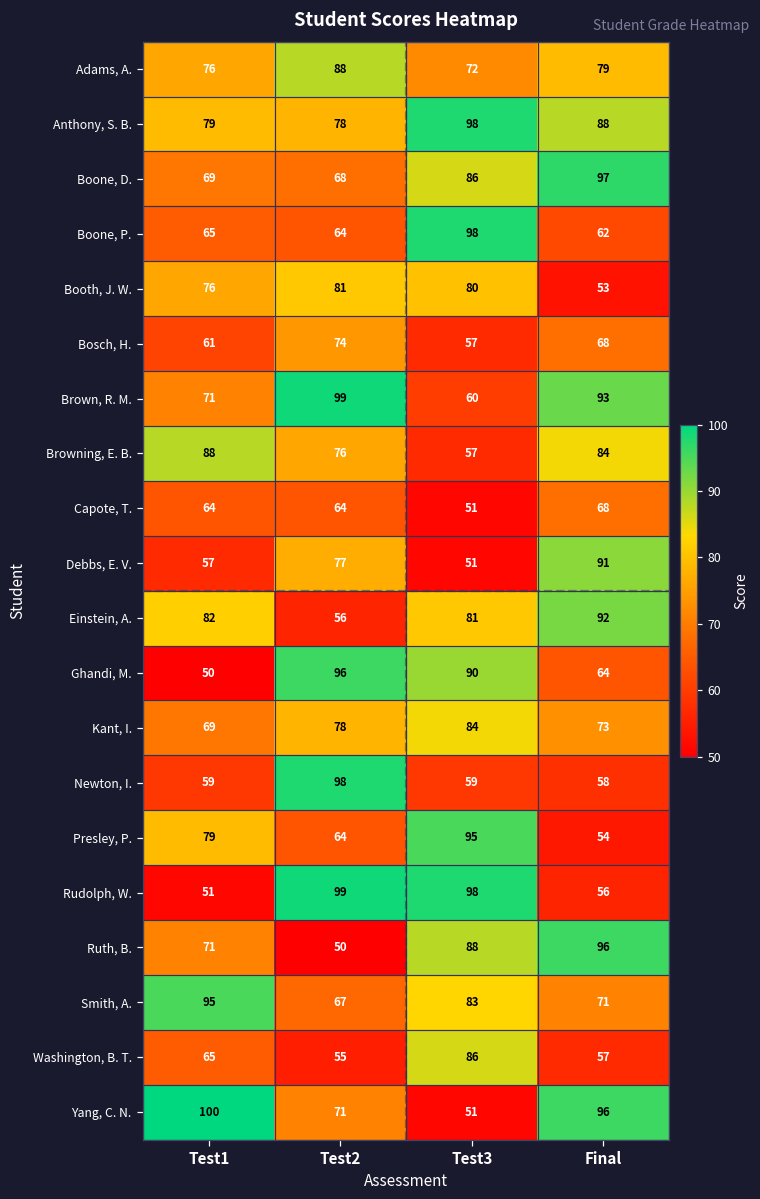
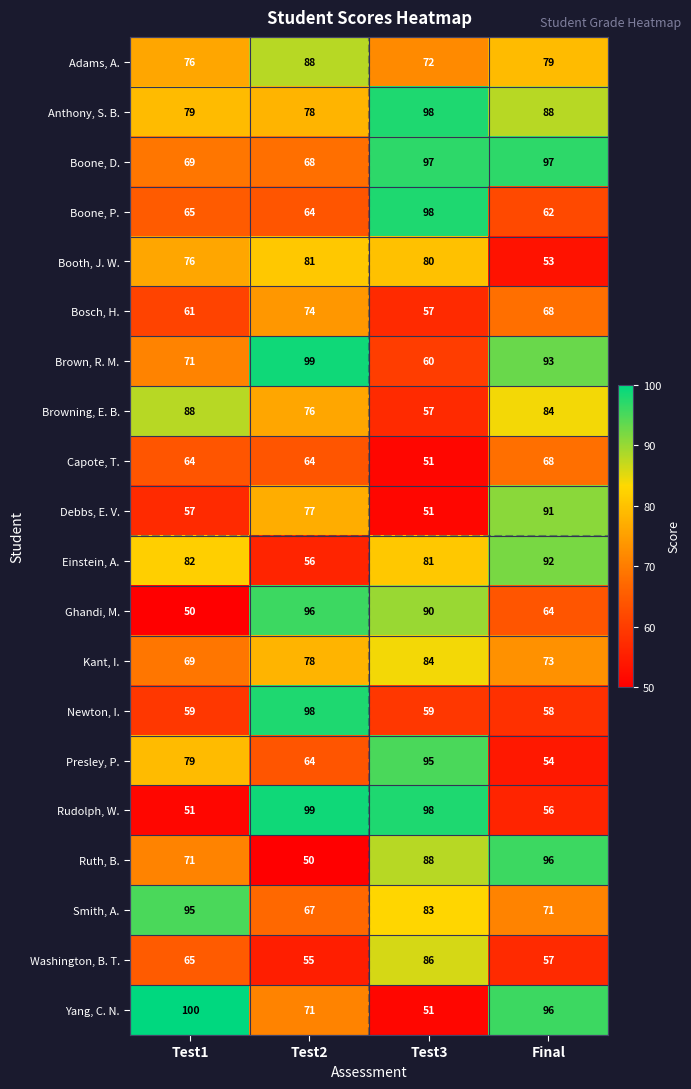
  {
    "Adams, A.": {
      "Test1": 76,
      "Test2": 88,
      "Test3": 72,
      "Final": 79
    },
    "Anthony, S. B.": {
      "Test1": 79,
      "Test2": 78,
      "Test3": 98,
      "Final": 88
    },
    "Boone, D.": {
      "Test1": 69,
      "Test2": 68,
-     "Test3": 86,
+     "Test3": 97,
      "Final": 97
    },
    "Boone, P.": {
      "Test1": 65,
      "Test2": 64,
      "Test3": 98,
      "Final": 62
    },
    "Booth, J. W.": {
      "Test1": 76,
      "Test2": 81,
      "Test3": 80,
      "Final": 53
    },
    "Bosch, H.": {
      "Test1": 61,
      "Test2": 74,
      "Test3": 57,
      "Final": 68
    },
    "Brown, R. M.": {
      "Test1": 71,
      "Test2": 99,
      "Test3": 60,
      "Final": 93
    },
    "Browning, E. B.": {
      "Test1": 88,
      "Test2": 76,
      "Test3": 57,
      "Final": 84
    },
    "Capote, T.": {
      "Test1": 64,
      "Test2": 64,
      "Test3": 51,
      "Final": 68
    },
    "Debbs, E. V.": {
      "Test1": 57,
      "Test2": 77,
      "Test3": 51,
      "Final": 91
    },
    "Einstein, A.": {
      "Test1": 82,
      "Test2": 56,
      "Test3": 81,
      "Final": 92
    },
    "Ghandi, M.": {
      "Test1": 50,
      "Test2": 96,
      "Test3": 90,
      "Final": 64
    },
    "Kant, I.": {
      "Test1": 69,
      "Test2": 78,
      "Test3": 84,
      "Final": 73
    },
    "Newton, I.": {
      "Test1": 59,
      "Test2": 98,
      "Test3": 59,
      "Final": 58
    },
    "Presley, P.": {
      "Test1": 79,
      "Test2": 64,
      "Test3": 95,
      "Final": 54
    },
    "Rudolph, W.": {
      "Test1": 51,
      "Test2": 99,
      "Test3": 98,
      "Final": 56
    },
    "Ruth, B.": {
      "Test1": 71,
      "Test2": 50,
      "Test3": 88,
      "Final": 96
    },
    "Smith, A.": {
      "Test1": 95,
      "Test2": 67,
      "Test3": 83,
      "Final": 71
    },
    "Washington, B. T.": {
      "Test1": 65,
      "Test2": 55,
      "Test3": 86,
      "Final": 57
    },
    "Yang, C. N.": {
      "Test1": 100,
      "Test2": 71,
      "Test3": 51,
      "Final": 96
    }
  }
